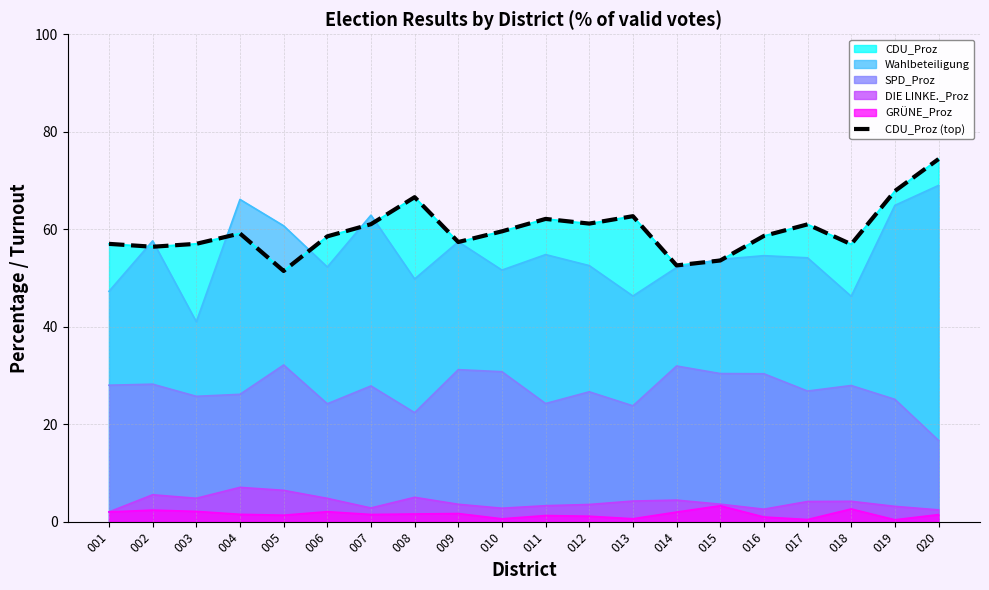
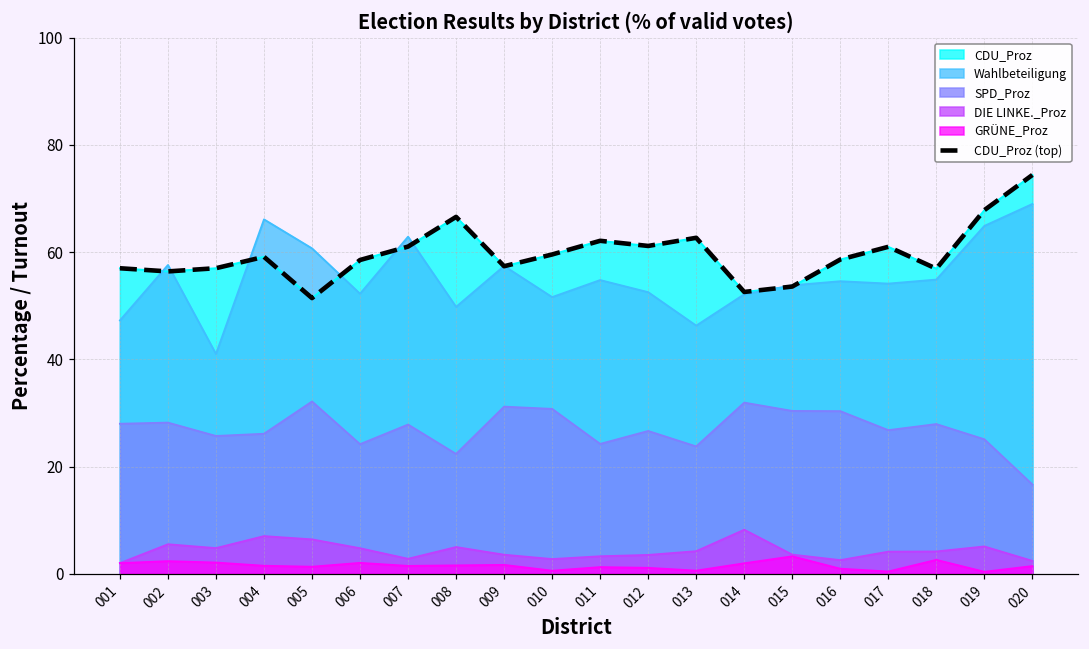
  {
    "CDU_Proz": {
      "001": 57,
      "002": 56,
      "003": 57,
      "004": 59,
      "005": 51,
      "006": 59,
      "007": 61,
      "008": 67,
      "010": 60,
      "011": 62,
      "012": 61,
      "013": 63,
      "016": 59,
      "017": 61,
      "018": 57,
      "019": 68,
      "020": 74
    },
    "Wahlbeteiligung": {
      "001": 47,
      "002": 58,
      "003": 41,
      "004": 66,
      "005": 61,
      "006": 52,
      "007": 63,
      "008": 50,
      "010": 52,
      "011": 55,
      "012": 53,
      "013": 46,
      "016": 55,
      "017": 54,
-     "018": 46,
+     "018": 55,
      "019": 65,
      "020": 69
    },
    "SPD_Proz": {
      "001": 28,
      "002": 28,
      "003": 26,
      "004": 26,
      "005": 32,
      "006": 24,
      "007": 28,
      "008": 22,
      "009": 31,
      "010": 31,
      "011": 24,
      "012": 27,
      "013": 24,
      "014": 32,
      "015": 30,
      "016": 30,
      "017": 27,
      "018": 28,
      "019": 25,
      "020": 17
    },
    "DIE LINKE._Proz": {
      "002": 6,
      "003": 5,
      "004": 7,
      "005": 6,
      "006": 5,
      "007": 3,
      "008": 5,
      "009": 4,
      "010": 3,
      "011": 3,
      "012": 4,
      "013": 4,
-     "014": 4,
+     "014": 8,
      "016": 3,
      "017": 4,
      "018": 4,
-     "019": 3,
+     "019": 5,
      "020": 2
    },
    "GRÜNE_Proz": {
      "002": 2,
      "003": 2,
      "004": 2,
      "005": 1,
      "006": 2,
      "007": 1,
      "008": 2,
      "009": 2,
      "010": 1,
      "011": 1,
      "012": 1,
      "013": 1,
      "014": 2,
      "016": 1,
      "017": 0,
      "018": 3,
      "019": 0,
      "020": 1
    }
  }
